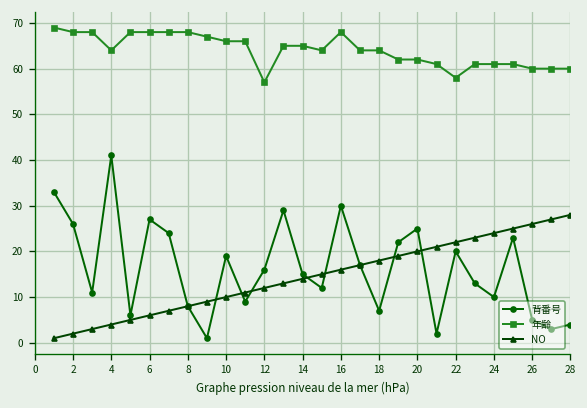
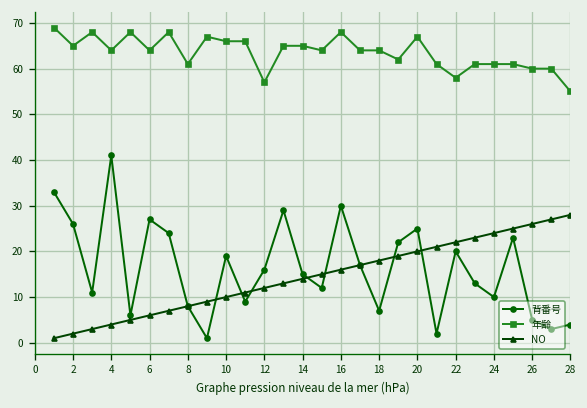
  {
    "年齢": {
-     "2": 68,
+     "2": 65,
      "4": 64,
-     "6": 68,
-     "8": 68,
+     "6": 64,
+     "8": 61,
      "10": 66,
      "12": 57,
      "14": 65,
      "16": 68,
      "18": 64,
-     "20": 62,
+     "20": 67,
      "22": 58,
      "24": 61,
      "26": 60,
-     "28": 60
+     "28": 55
    }
  }
